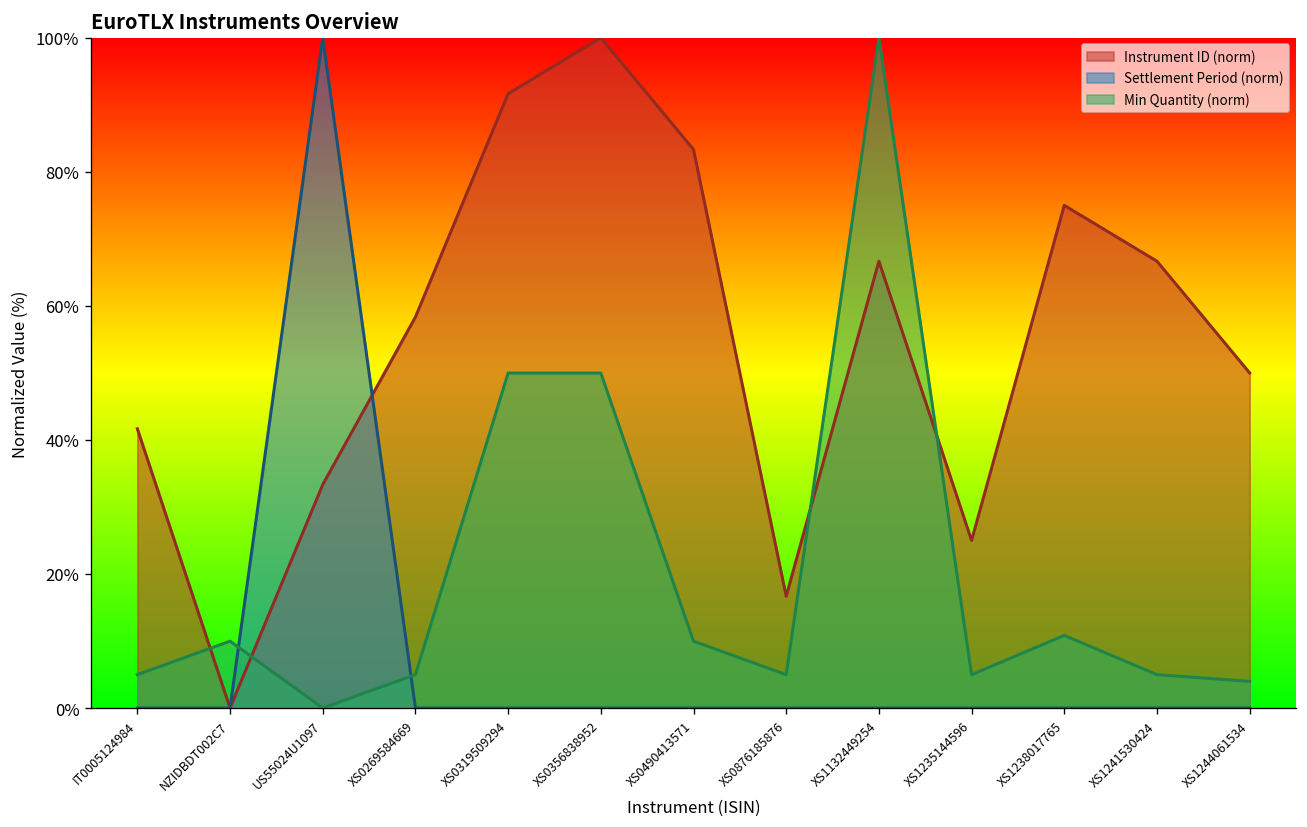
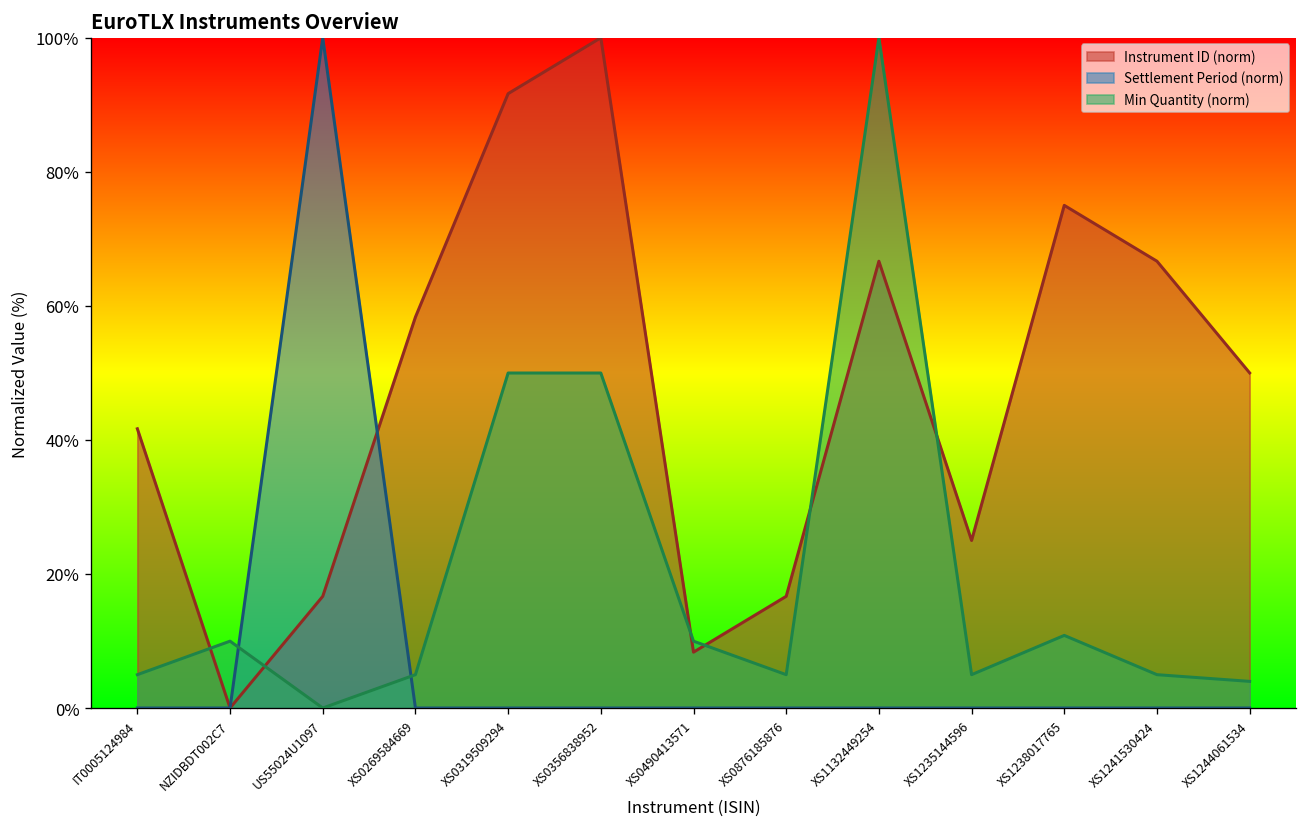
  {
    "Instrument ID (norm)": {
      "IT0005124984": "42%",
-     "US55024U1097": "33%",
+     "US55024U1097": "17%",
      "XS0269584669": "58%",
      "XS0319509294": "92%",
      "XS0356838952": "100%",
-     "XS0490413571": "83%",
+     "XS0490413571": "8%",
      "XS0876185876": "17%",
      "XS1132449254": "67%",
      "XS1235144596": "25%",
      "XS1238017765": "75%",
      "XS1241530424": "67%",
      "XS1244061534": "50%"
    },
    "Settlement Period (norm)": {
      "IT0005124984": "0%",
      "US55024U1097": "100%",
      "XS0269584669": "0%",
      "XS0319509294": "0%",
      "XS0356838952": "0%",
      "XS0490413571": "0%",
      "XS0876185876": "0%",
      "XS1132449254": "0%",
      "XS1235144596": "0%",
      "XS1238017765": "0%",
      "XS1241530424": "0%",
      "XS1244061534": "0%"
    },
    "Min Quantity (norm)": {
      "IT0005124984": "5%",
      "NZIDBDT002C7": "10%",
      "US55024U1097": "0%",
      "XS0269584669": "5%",
      "XS0319509294": "50%",
      "XS0356838952": "50%",
      "XS0490413571": "10%",
      "XS0876185876": "5%",
      "XS1132449254": "100%",
      "XS1235144596": "5%",
      "XS1238017765": "11%",
      "XS1241530424": "5%",
      "XS1244061534": "4%"
    }
  }
